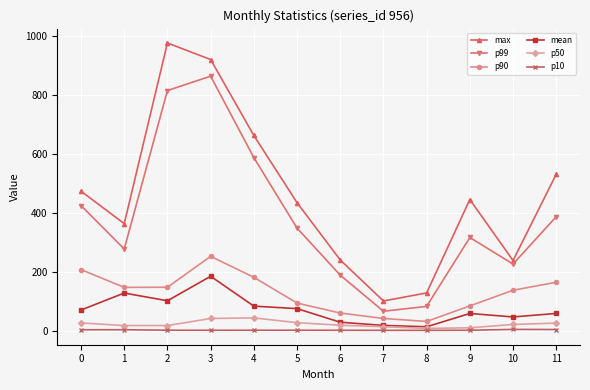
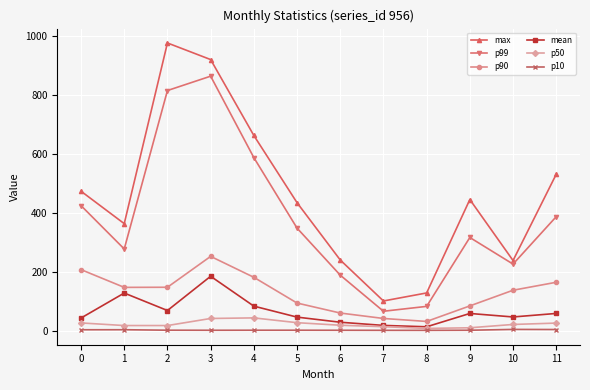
  {
    "mean": {
-     "0": 70,
+     "0": 40,
      "1": 130,
-     "2": 100,
+     "2": 70,
      "3": 180,
      "4": 80,
-     "5": 70,
+     "5": 50,
      "6": 30,
      "9": 60,
      "10": 50,
      "11": 60
    }
  }
